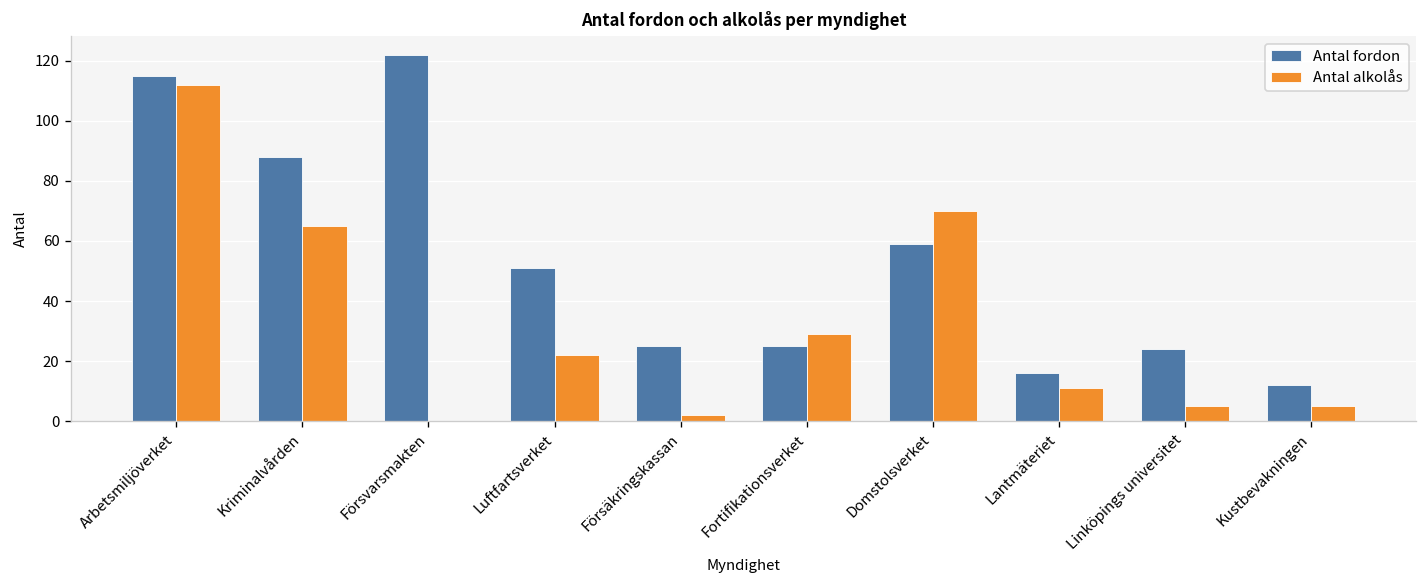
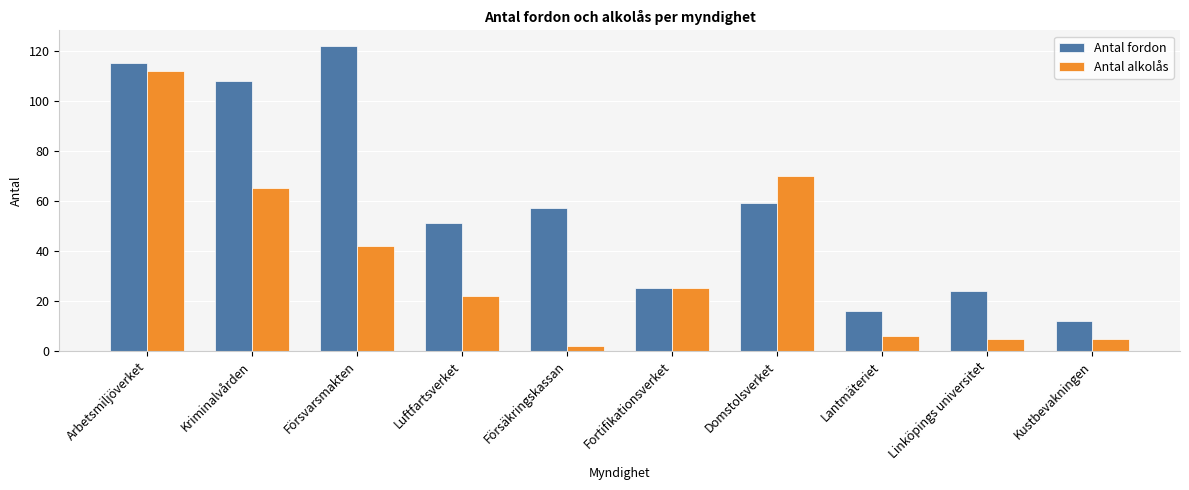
  {
    "Antal fordon": {
      "Arbetsmiljöverket": 115,
-     "Kriminalvården": 88,
+     "Kriminalvården": 108,
      "Försvarsmakten": 122,
      "Luftfartsverket": 51,
-     "Försäkringskassan": 25,
+     "Försäkringskassan": 57,
      "Fortifikationsverket": 25,
      "Domstolsverket": 59,
      "Lantmäteriet": 16,
      "Linköpings universitet": 24,
      "Kustbevakningen": 12
    },
    "Antal alkolås": {
      "Arbetsmiljöverket": 112,
      "Kriminalvården": 65,
-     "Försvarsmakten": 0,
+     "Försvarsmakten": 42,
      "Luftfartsverket": 22,
      "Försäkringskassan": 2,
-     "Fortifikationsverket": 29,
+     "Fortifikationsverket": 25,
      "Domstolsverket": 70,
-     "Lantmäteriet": 11,
+     "Lantmäteriet": 6,
      "Linköpings universitet": 5,
      "Kustbevakningen": 5
    }
  }
